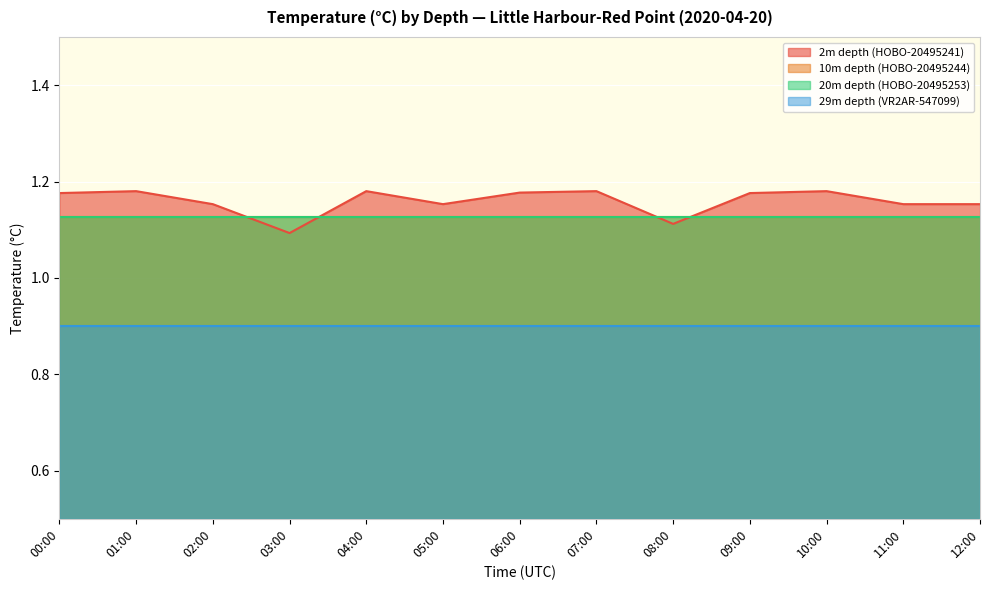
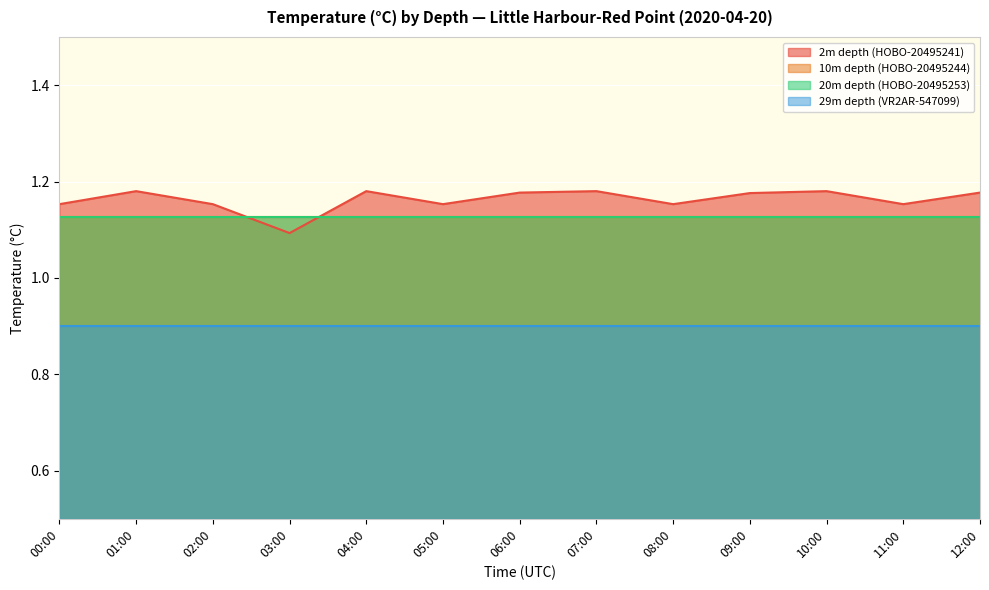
  {
    "2m depth (HOBO-20495241)": {
-     "00:00": 1.18,
+     "00:00": 1.15,
      "01:00": 1.18,
      "02:00": 1.15,
      "03:00": 1.09,
      "04:00": 1.18,
      "05:00": 1.15,
      "06:00": 1.18,
      "07:00": 1.18,
-     "08:00": 1.11,
+     "08:00": 1.15,
      "09:00": 1.18,
      "10:00": 1.18,
      "11:00": 1.15,
-     "12:00": 1.15
+     "12:00": 1.18
    },
    "20m depth (HOBO-20495253)": {
      "00:00": 1.13,
      "01:00": 1.13,
      "02:00": 1.13,
      "03:00": 1.13,
      "04:00": 1.13,
      "05:00": 1.13,
      "06:00": 1.13,
      "07:00": 1.13,
      "08:00": 1.13,
      "09:00": 1.13,
      "10:00": 1.13,
      "11:00": 1.13,
      "12:00": 1.13
    },
    "29m depth (VR2AR-547099)": {
      "00:00": 0.90,
      "01:00": 0.90,
      "02:00": 0.90,
      "03:00": 0.90,
      "04:00": 0.90,
      "05:00": 0.90,
      "06:00": 0.90,
      "07:00": 0.90,
      "08:00": 0.90,
      "09:00": 0.90,
      "10:00": 0.90,
      "11:00": 0.90,
      "12:00": 0.90
    }
  }
